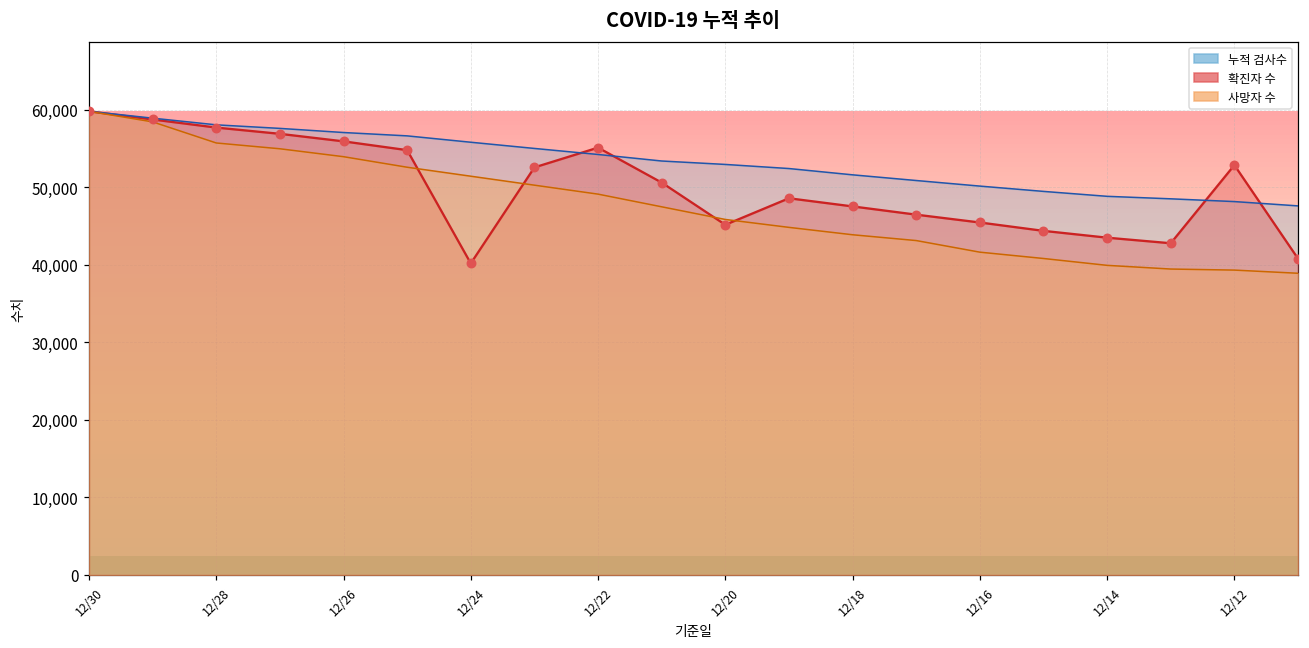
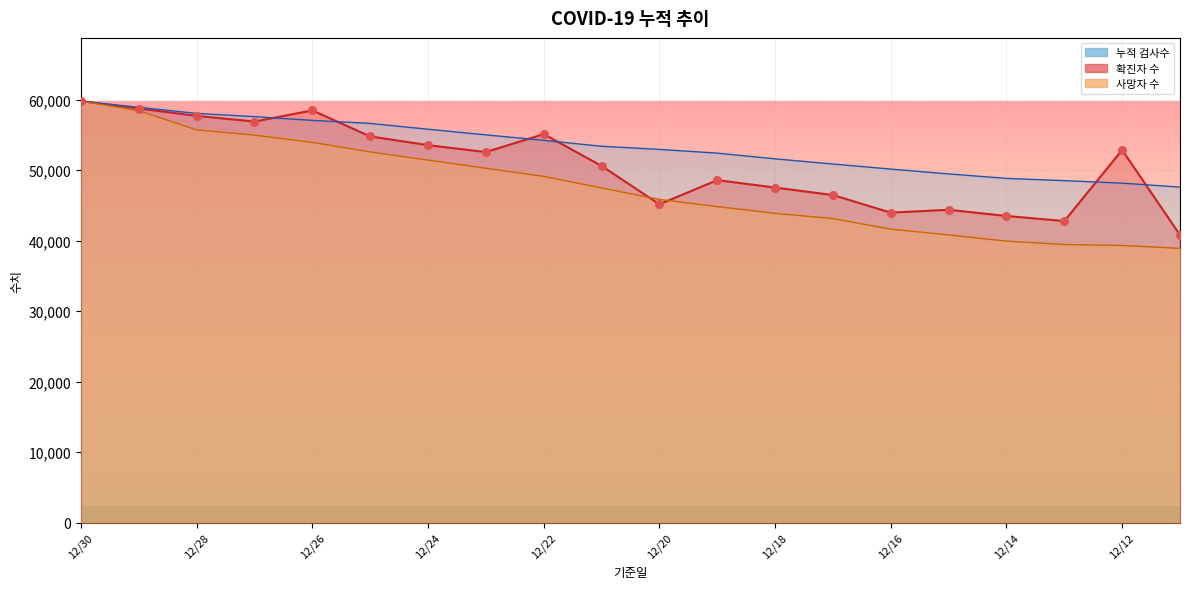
  {
    "확진자 수": {
-     "12/26": "56,000",
-     "12/24": "40,000",
+     "12/26": "58,000",
+     "12/24": "54,000",
      "12/22": "55,000",
      "12/20": "45,000",
      "12/18": "48,000",
-     "12/16": "45,000",
+     "12/16": "44,000",
      "12/14": "43,000",
      "12/12": "53,000"
    }
  }
